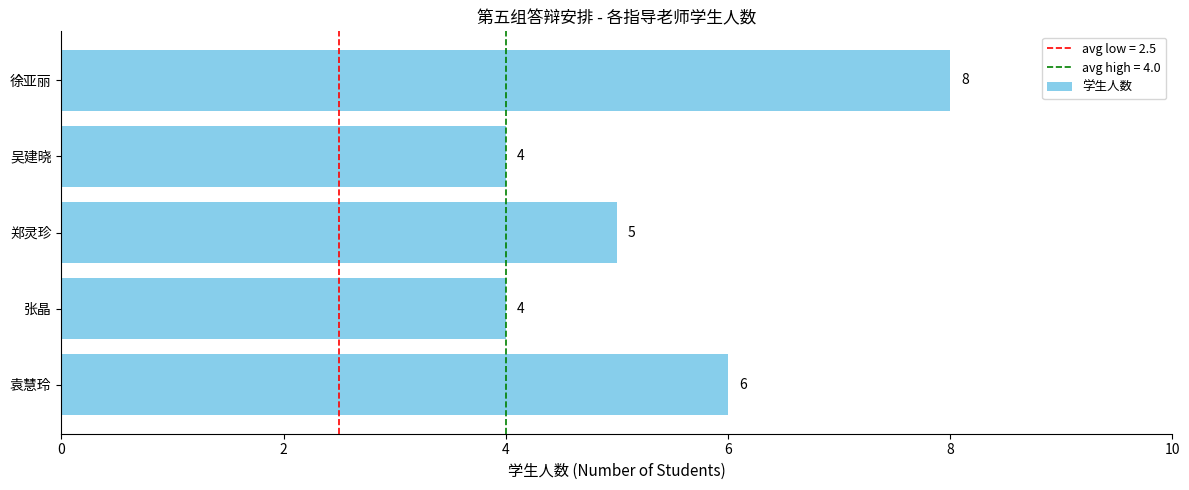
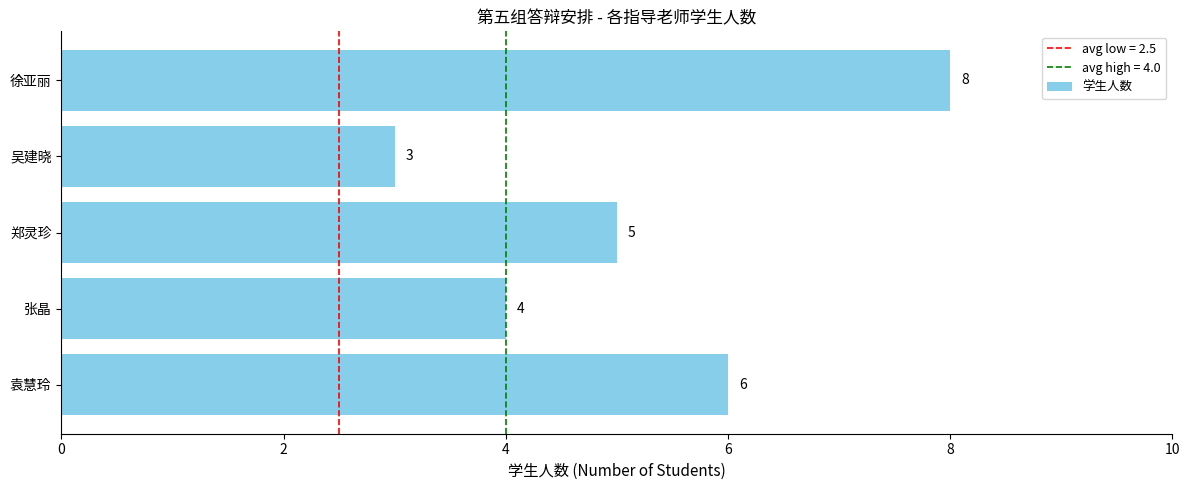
  {
    "徐亚丽": 8,
-   "吴建晓": 4,
+   "吴建晓": 3,
    "郑灵珍": 5,
    "张晶": 4,
    "袁慧玲": 6
  }
